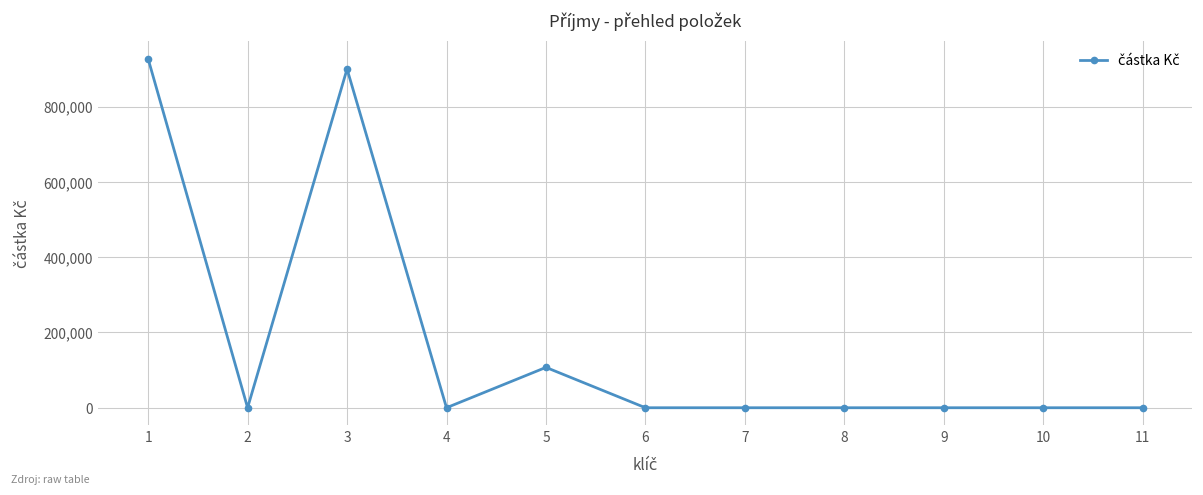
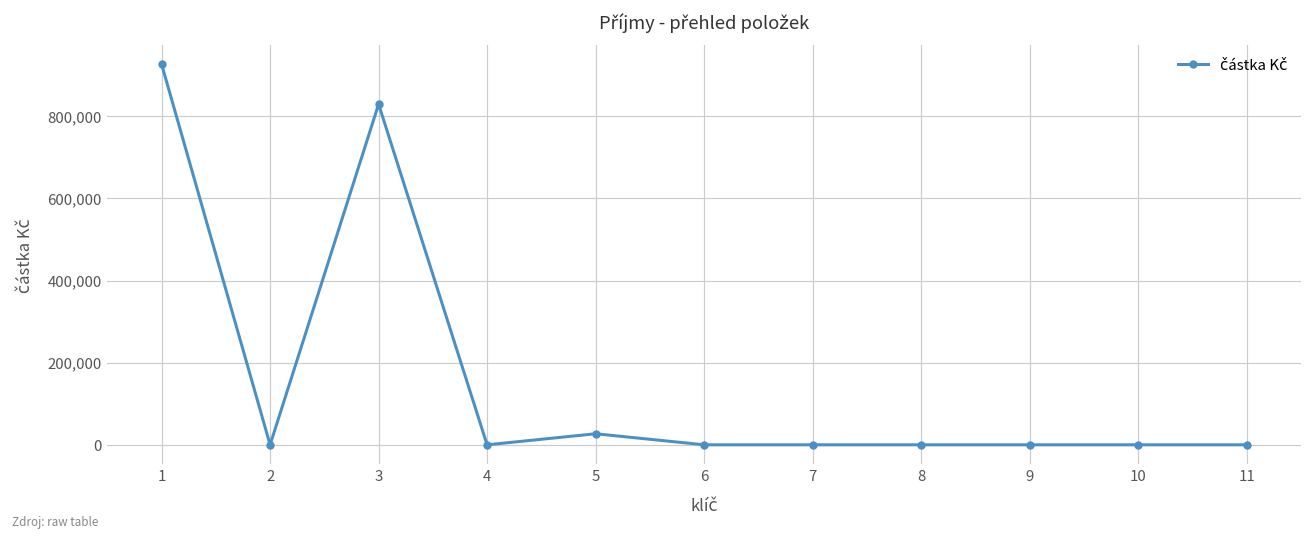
  {
    "1": "930,000",
    "2": "0",
-   "3": "900,000",
+   "3": "830,000",
    "4": "0",
-   "5": "110,000",
+   "5": "30,000",
    "6": "0",
    "7": "0",
    "8": "0",
    "9": "0",
    "10": "0",
    "11": "0"
  }
